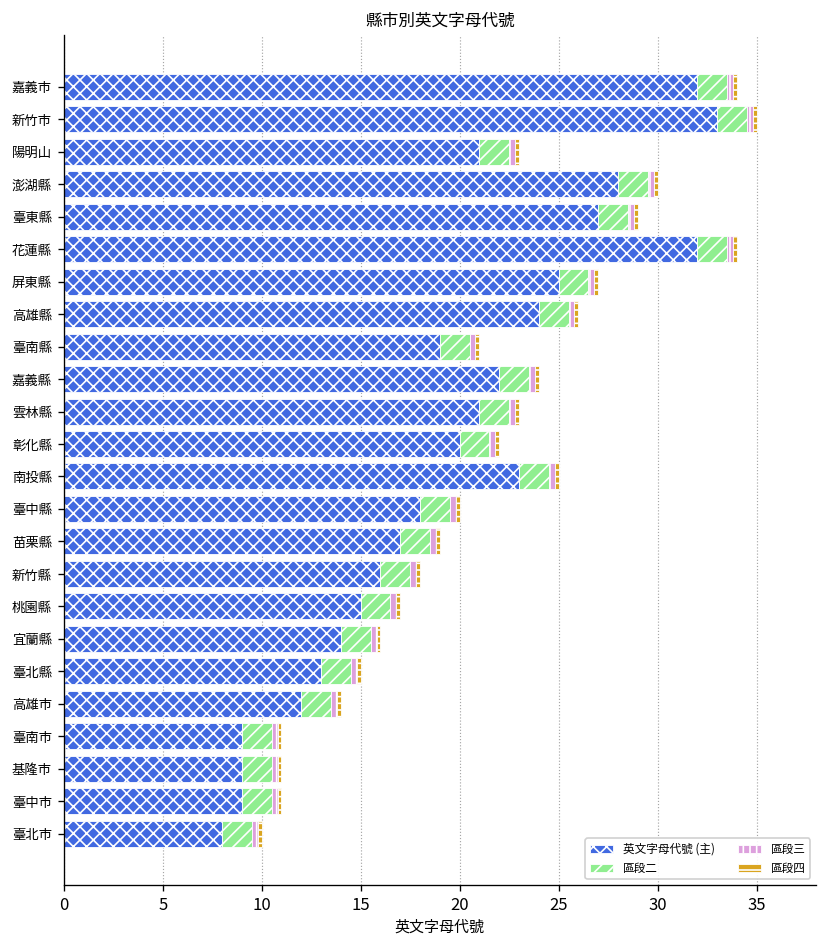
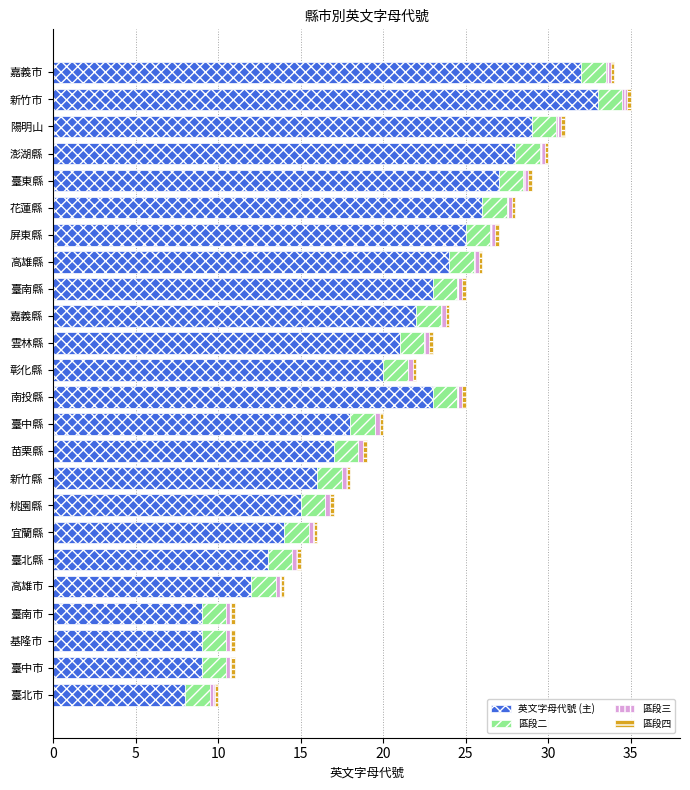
  {
    "英文字母代號 (主)": {
      "嘉義市": 32.0,
      "新竹市": 33.0,
-     "陽明山": 21.0,
+     "陽明山": 29.0,
      "澎湖縣": 28.0,
      "臺東縣": 27.0,
-     "花蓮縣": 32.0,
+     "花蓮縣": 26.0,
      "屏東縣": 25.0,
      "高雄縣": 24.0,
-     "臺南縣": 19.0,
+     "臺南縣": 23.0,
      "嘉義縣": 22.0,
      "雲林縣": 21.0,
      "彰化縣": 20.0,
      "南投縣": 23.0,
      "臺中縣": 18.0,
      "苗栗縣": 17.0,
      "新竹縣": 16.0,
      "桃園縣": 15.0,
      "宜蘭縣": 14.0,
      "臺北縣": 13.0,
      "高雄市": 12.0,
      "臺南市": 9.0,
      "基隆市": 9.0,
      "臺中市": 9.0,
      "臺北市": 8.0
    },
    "區段二": {
      "嘉義市": 1.5,
      "新竹市": 1.5,
      "陽明山": 1.5,
      "澎湖縣": 1.5,
      "臺東縣": 1.5,
      "花蓮縣": 1.5,
      "屏東縣": 1.5,
      "高雄縣": 1.5,
      "臺南縣": 1.5,
      "嘉義縣": 1.5,
      "雲林縣": 1.5,
      "彰化縣": 1.5,
      "南投縣": 1.5,
      "臺中縣": 1.5,
      "苗栗縣": 1.5,
      "新竹縣": 1.5,
      "桃園縣": 1.5,
      "宜蘭縣": 1.5,
      "臺北縣": 1.5,
      "高雄市": 1.5,
      "臺南市": 1.5,
      "基隆市": 1.5,
      "臺中市": 1.5,
      "臺北市": 1.5
    },
    "區段三": {
      "嘉義市": 0.3,
      "新竹市": 0.3,
      "陽明山": 0.3,
      "澎湖縣": 0.3,
      "臺東縣": 0.3,
      "花蓮縣": 0.3,
      "屏東縣": 0.3,
      "高雄縣": 0.3,
      "臺南縣": 0.3,
      "嘉義縣": 0.3,
      "雲林縣": 0.3,
      "彰化縣": 0.3,
      "南投縣": 0.3,
      "臺中縣": 0.3,
      "苗栗縣": 0.3,
      "新竹縣": 0.3,
      "桃園縣": 0.3,
      "宜蘭縣": 0.3,
      "臺北縣": 0.3,
      "高雄市": 0.3,
      "臺南市": 0.3,
      "基隆市": 0.3,
      "臺中市": 0.3,
      "臺北市": 0.3
    }
  }
